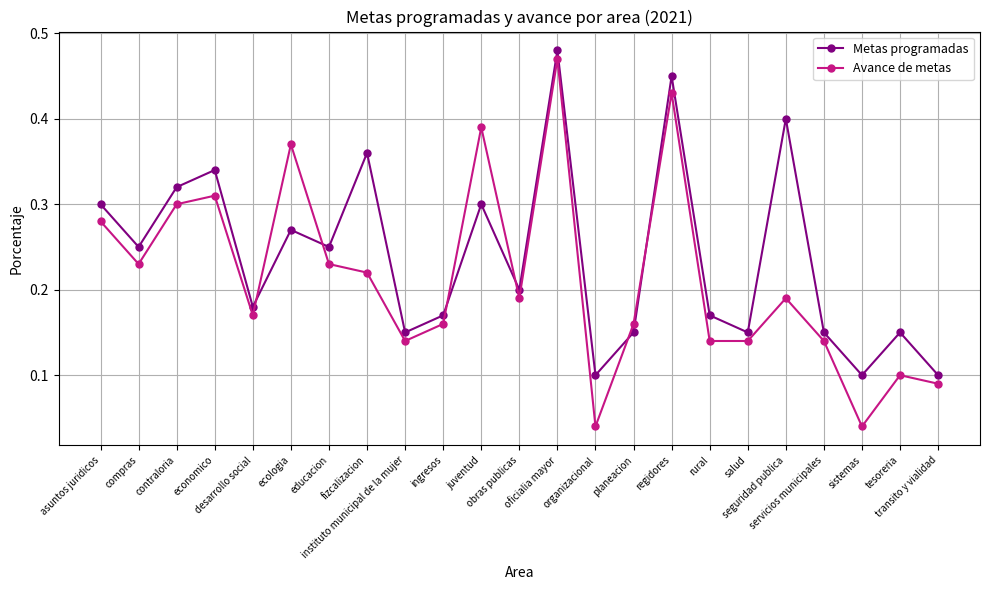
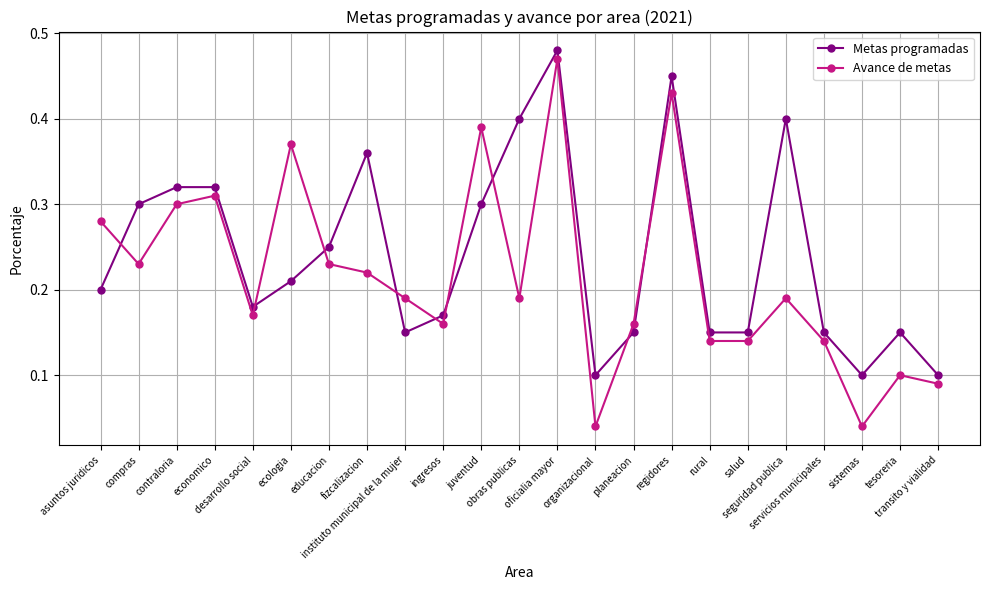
  {
    "Metas programadas": {
-     "asuntos juridicos": 0.3,
-     "compras": 0.25,
+     "asuntos juridicos": 0.2,
+     "compras": 0.30,
      "contraloria": 0.32,
-     "economico": 0.34,
+     "economico": 0.32,
      "desarrollo social": 0.18,
-     "ecologia": 0.27,
+     "ecologia": 0.21,
      "educacion": 0.25,
      "fizcalizacion": 0.36,
      "instituto municipal de la mujer": 0.15,
      "ingresos": 0.17,
      "juventud": 0.30,
-     "obras publicas": 0.2,
+     "obras publicas": 0.4,
      "oficialia mayor": 0.48,
      "organizacional": 0.10,
      "planeacion": 0.15,
      "regidores": 0.45,
-     "rural": 0.17,
+     "rural": 0.15,
      "salud": 0.15,
      "seguridad publica": 0.40,
      "servicios municipales": 0.15,
      "sistemas": 0.10,
      "tesoreria": 0.15,
      "transito y vialidad": 0.10
    },
    "Avance de metas": {
      "asuntos juridicos": 0.28,
      "compras": 0.23,
      "contraloria": 0.30,
      "economico": 0.31,
      "desarrollo social": 0.17,
      "ecologia": 0.37,
      "educacion": 0.23,
      "fizcalizacion": 0.22,
-     "instituto municipal de la mujer": 0.14,
+     "instituto municipal de la mujer": 0.19,
      "ingresos": 0.16,
      "juventud": 0.39,
      "obras publicas": 0.19,
      "oficialia mayor": 0.47,
      "organizacional": 0.04,
      "planeacion": 0.16,
      "regidores": 0.43,
      "rural": 0.14,
      "salud": 0.14,
      "seguridad publica": 0.19,
      "servicios municipales": 0.14,
      "sistemas": 0.04,
      "tesoreria": 0.10,
      "transito y vialidad": 0.09
    }
  }
